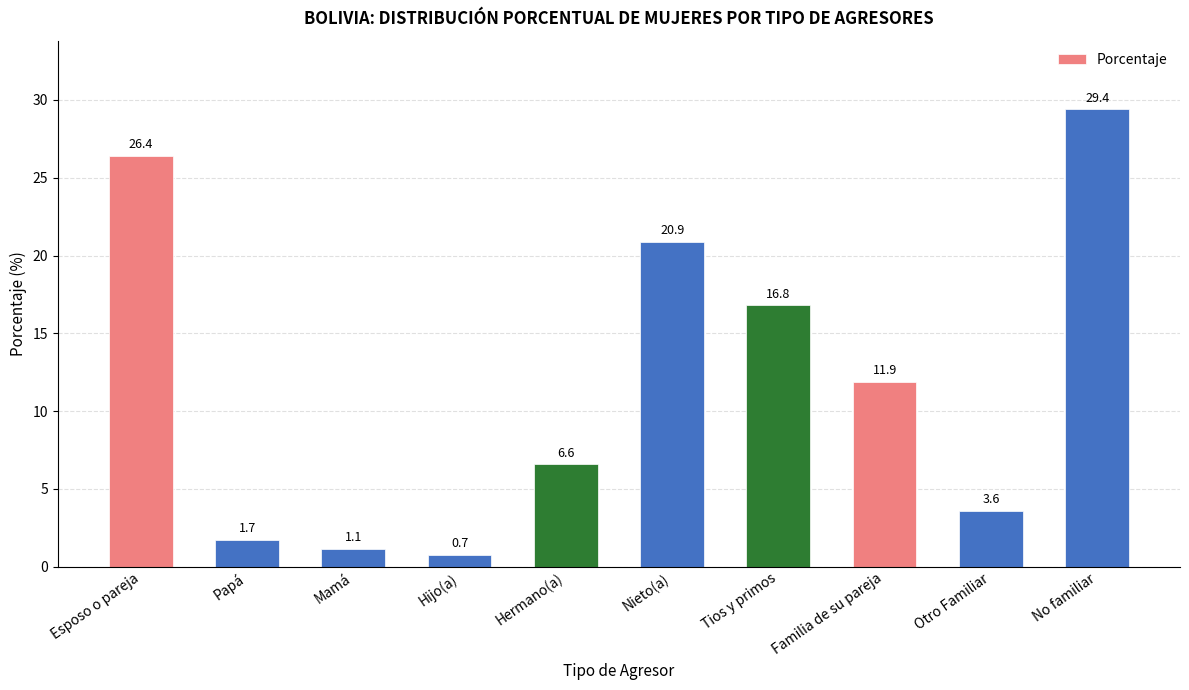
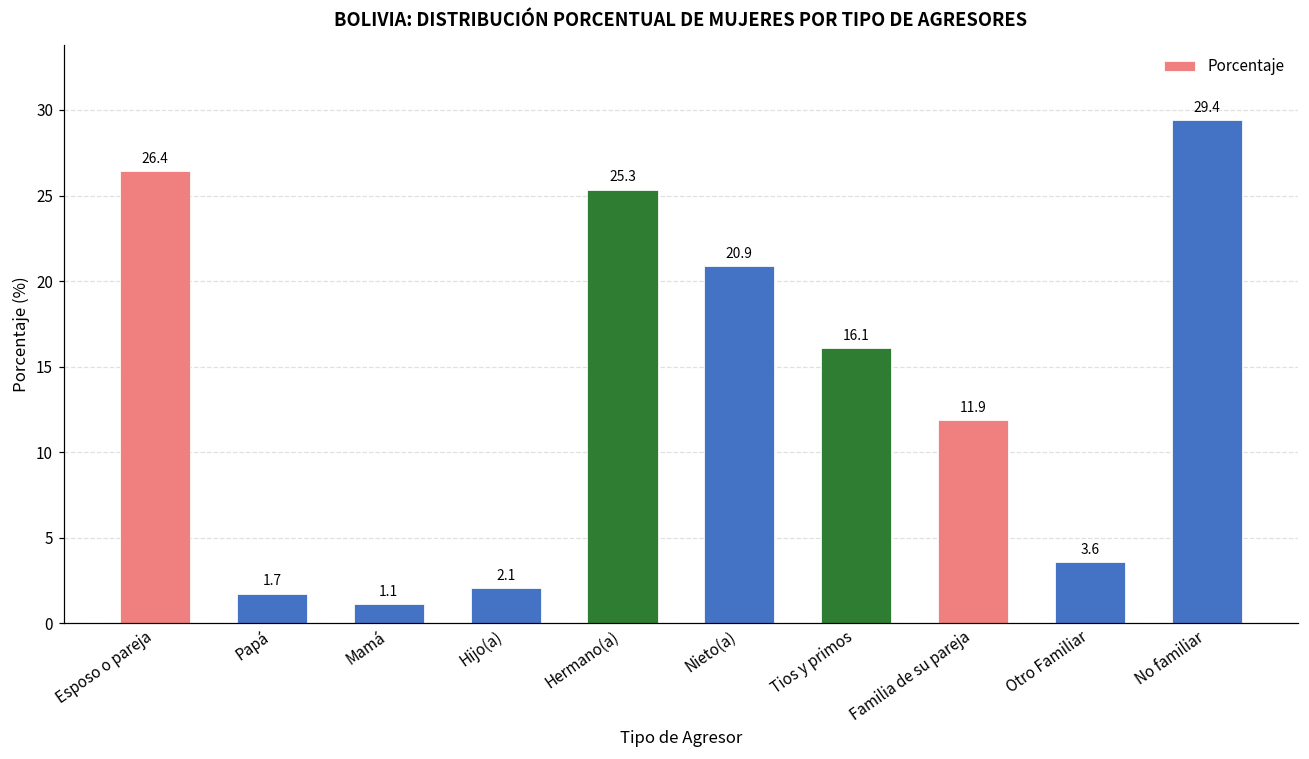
  {
    "Esposo o pareja": 26.4,
    "Papá": 1.7,
    "Mamá": 1.1,
-   "Hijo(a)": 0.7,
-   "Hermano(a)": 6.6,
+   "Hijo(a)": 2.1,
+   "Hermano(a)": 25.3,
    "Nieto(a)": 20.9,
-   "Tios y primos": 16.8,
+   "Tios y primos": 16.1,
    "Familia de su pareja": 11.9,
    "Otro Familiar": 3.6,
    "No familiar": 29.4
  }
